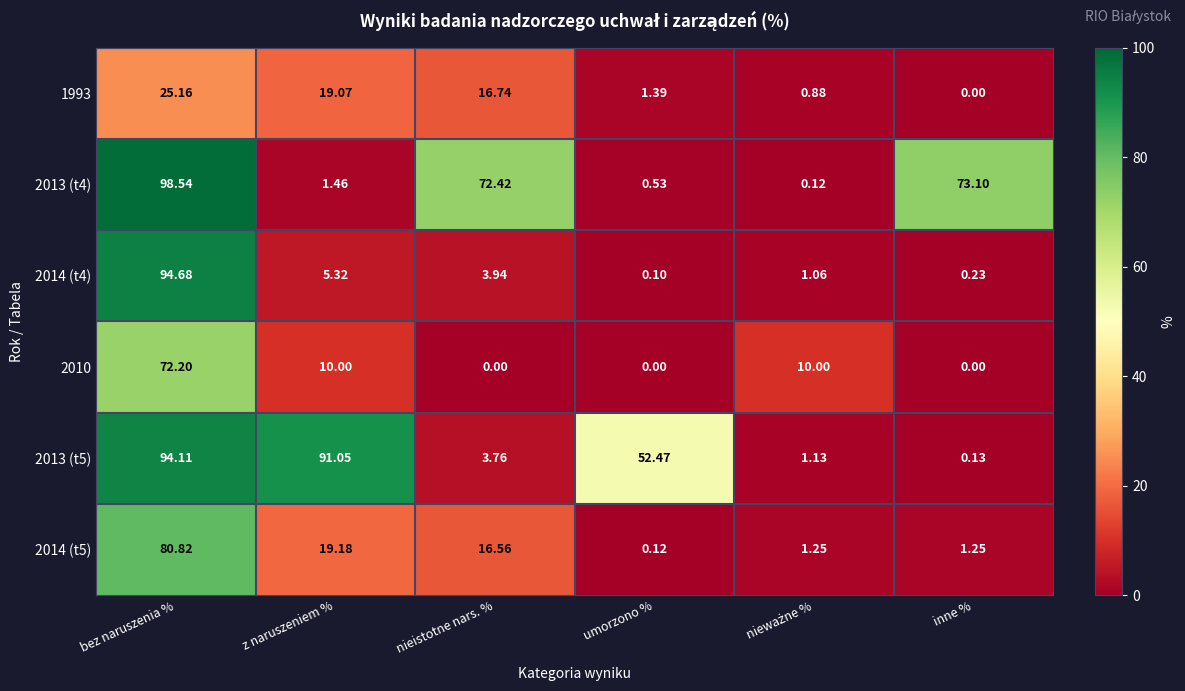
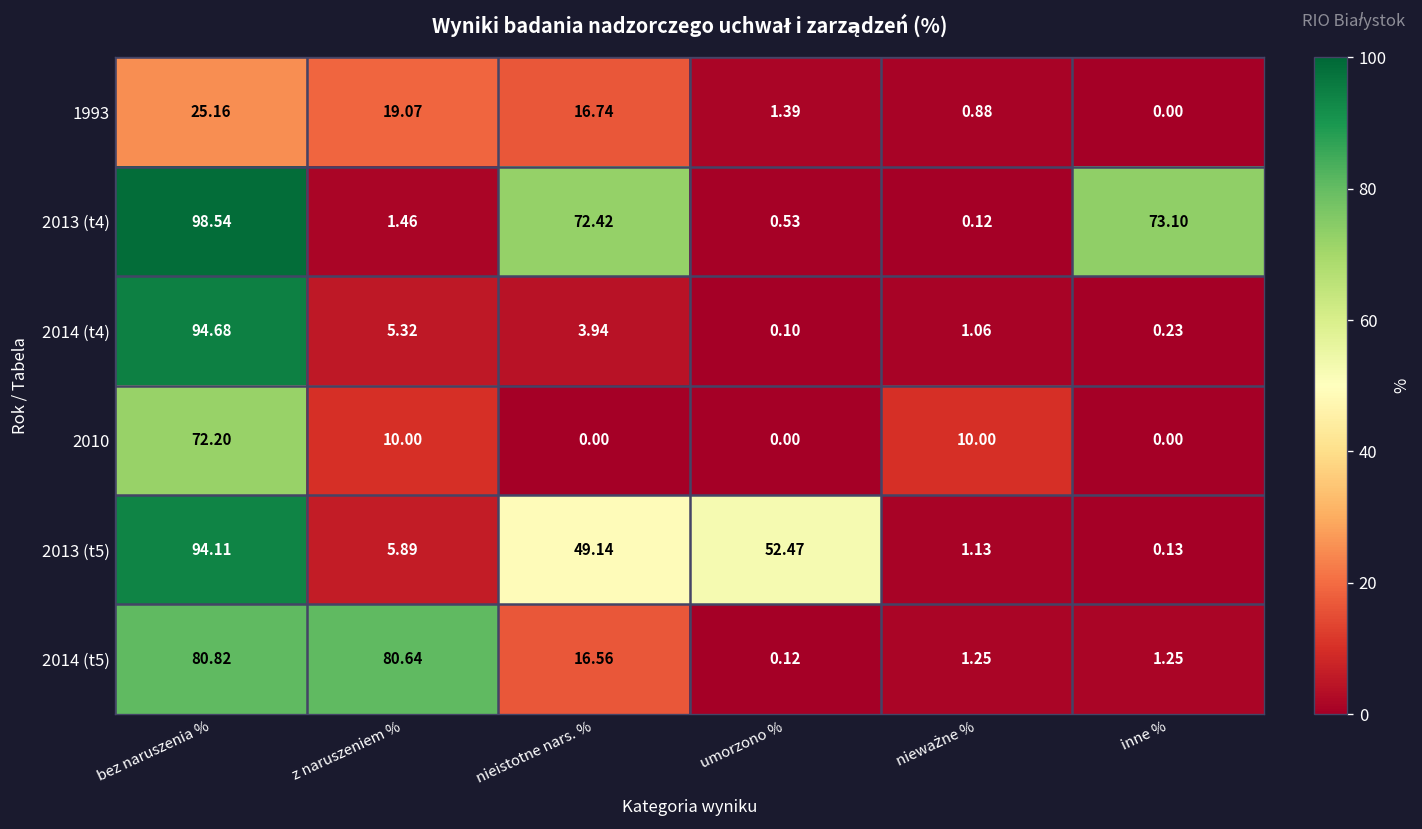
  {
    "1993": {
      "bez naruszenia %": 25.16,
      "z naruszeniem %": 19.07,
      "nieistotne nars. %": 16.74,
      "umorzono %": 1.39,
      "nieważne %": 0.88,
      "inne %": 0.00
    },
    "2013 (t4)": {
      "bez naruszenia %": 98.54,
      "z naruszeniem %": 1.46,
      "nieistotne nars. %": 72.42,
      "umorzono %": 0.53,
      "nieważne %": 0.12,
      "inne %": 73.10
    },
    "2014 (t4)": {
      "bez naruszenia %": 94.68,
      "z naruszeniem %": 5.32,
      "nieistotne nars. %": 3.94,
      "umorzono %": 0.10,
      "nieważne %": 1.06,
      "inne %": 0.23
    },
    "2010": {
      "bez naruszenia %": 72.20,
      "z naruszeniem %": 10.00,
      "nieistotne nars. %": 0.00,
      "umorzono %": 0.00,
      "nieważne %": 10.00,
      "inne %": 0.00
    },
    "2013 (t5)": {
      "bez naruszenia %": 94.11,
-     "z naruszeniem %": 91.05,
-     "nieistotne nars. %": 3.76,
+     "z naruszeniem %": 5.89,
+     "nieistotne nars. %": 49.14,
      "umorzono %": 52.47,
      "nieważne %": 1.13,
      "inne %": 0.13
    },
    "2014 (t5)": {
      "bez naruszenia %": 80.82,
-     "z naruszeniem %": 19.18,
+     "z naruszeniem %": 80.64,
      "nieistotne nars. %": 16.56,
      "umorzono %": 0.12,
      "nieważne %": 1.25,
      "inne %": 1.25
    }
  }
